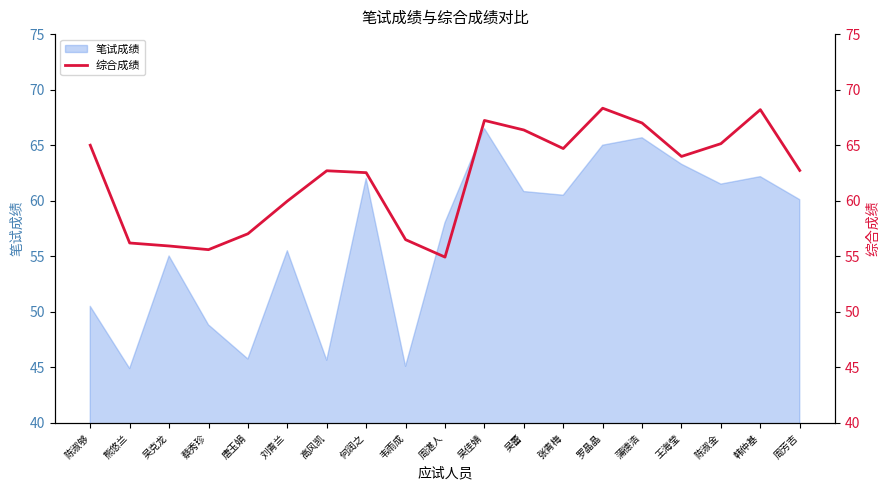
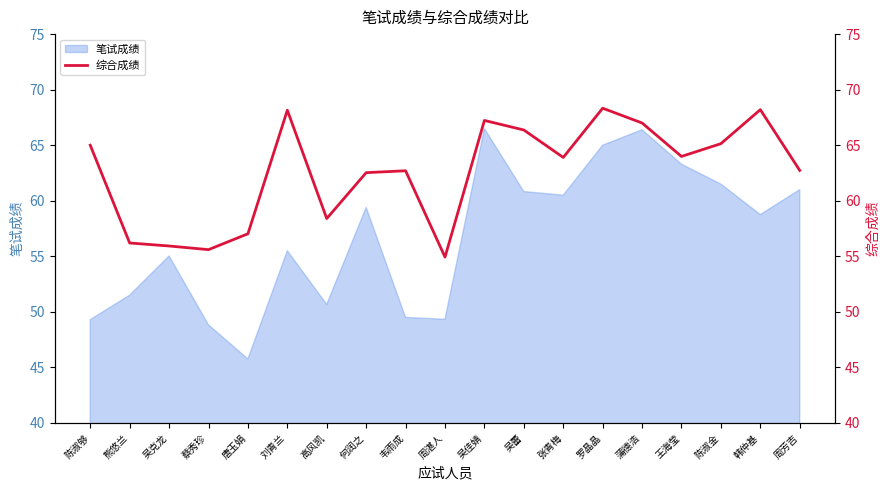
  {
    "笔试成绩": {
-     "陈淑够": 50.5,
-     "熊悠兰": 44.9,
+     "陈淑够": 49.3,
+     "熊悠兰": 51.5,
      "吴克龙": 55.0,
      "蔡秀珍": 48.8,
      "唐玉娟": 45.8,
      "刘青兰": 55.5,
-     "高风凯": 45.7,
-     "何润之": 62.0,
-     "韦雨成": 45.1,
-     "周湛人": 58.0,
+     "高风凯": 50.7,
+     "何润之": 59.4,
+     "韦雨成": 49.5,
+     "周湛人": 49.3,
      "吴佳婧": 66.5,
      "吴蕾": 60.8,
      "张青梅": 60.5,
      "罗晶晶": 65.0,
-     "蒲德浩": 65.7,
+     "蒲德浩": 66.4,
      "王海莹": 63.3,
      "陈淑金": 61.5,
-     "韩仲基": 62.2,
-     "周芳吉": 60.1
+     "韩仲基": 58.8,
+     "周芳吉": 61.0
    },
    "综合成绩": {
      "陈淑够": 65.0,
      "熊悠兰": 56.2,
      "吴克龙": 55.9,
      "蔡秀珍": 55.6,
      "唐玉娟": 57.0,
-     "刘青兰": 60.0,
-     "高风凯": 62.7,
+     "刘青兰": 68.2,
+     "高风凯": 58.4,
      "何润之": 62.5,
-     "韦雨成": 56.5,
+     "韦雨成": 62.7,
      "周湛人": 54.9,
      "吴佳婧": 67.2,
      "吴蕾": 66.4,
-     "张青梅": 64.7,
+     "张青梅": 63.9,
      "罗晶晶": 68.3,
      "蒲德浩": 67.0,
      "王海莹": 64.0,
      "陈淑金": 65.1,
      "韩仲基": 68.2,
      "周芳吉": 62.7
    }
  }
